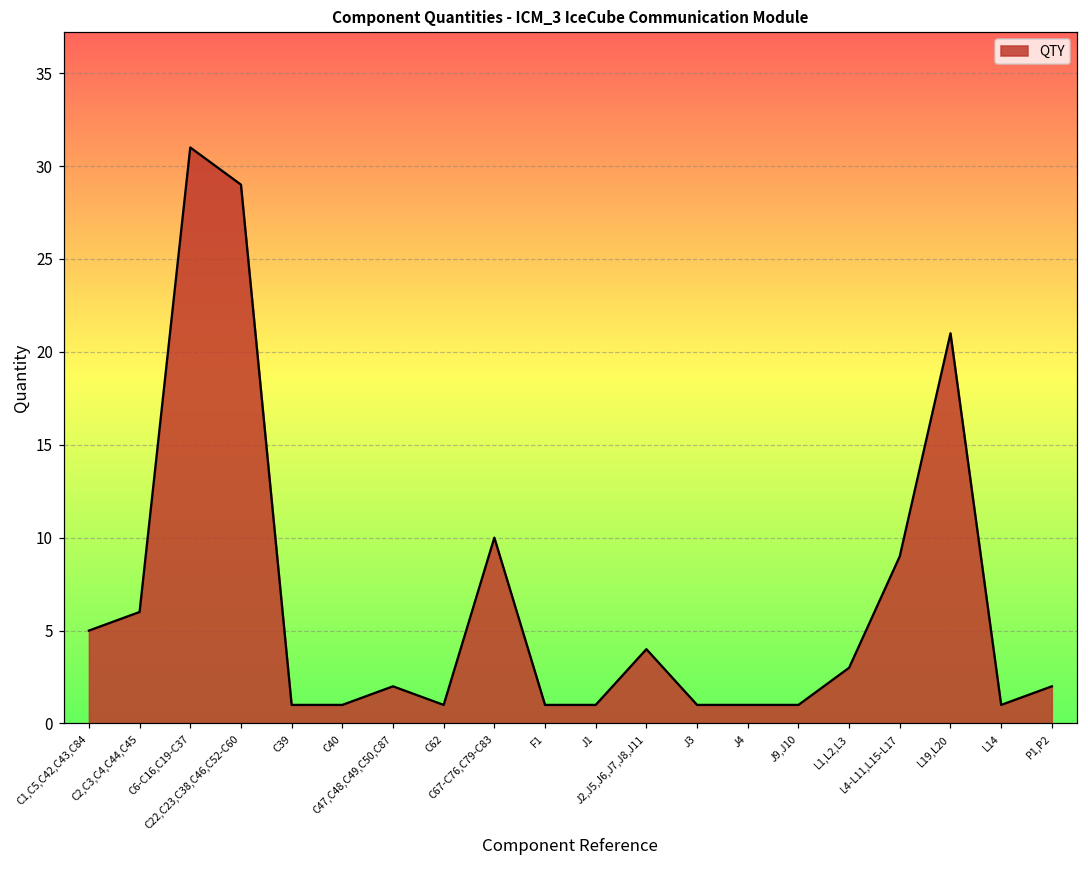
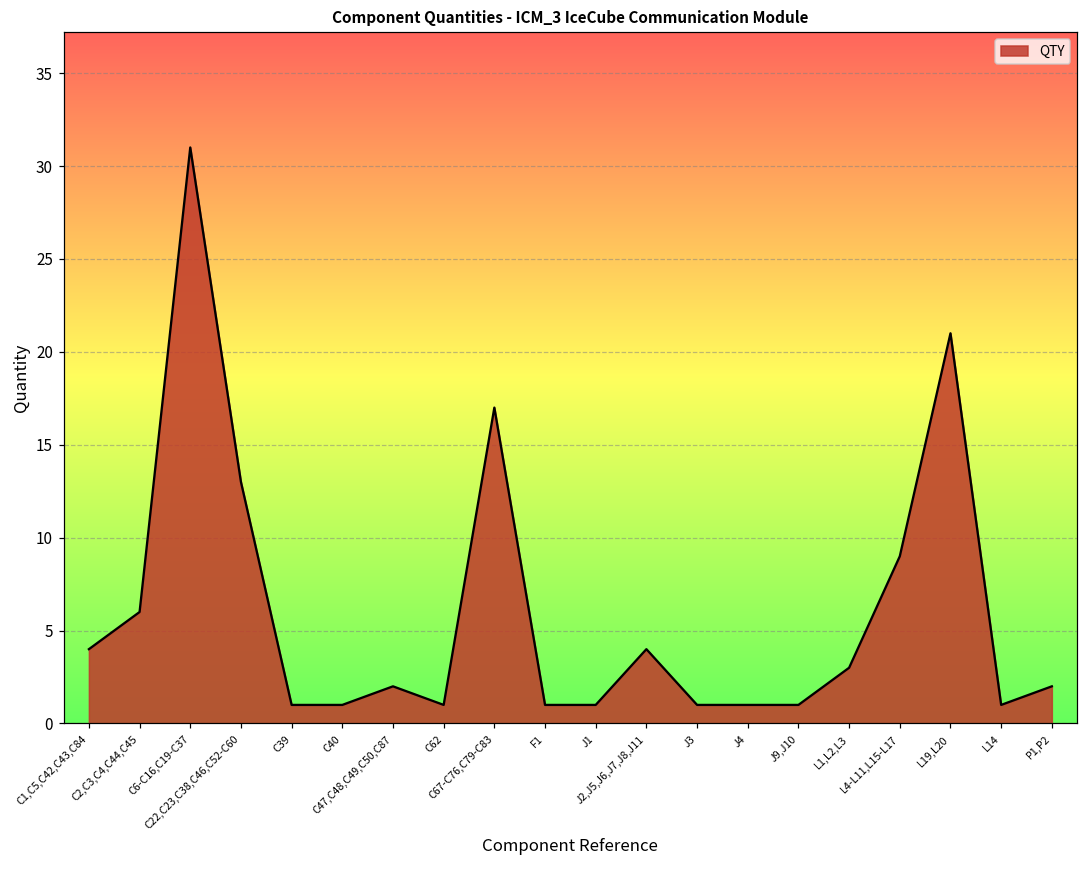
  {
-   "C1,C5,C42,C43,C84": 5,
+   "C1,C5,C42,C43,C84": 4,
    "C2,C3,C4,C44,C45": 6,
    "C6-C16,C19-C37": 31,
-   "C22,C23,C38,C46,C52-C60": 29,
+   "C22,C23,C38,C46,C52-C60": 13,
    "C39": 1,
    "C40": 1,
    "C47,C48,C49,C50,C87": 2,
    "C62": 1,
-   "C67-C76,C79-C83": 10,
+   "C67-C76,C79-C83": 17,
    "F1": 1,
    "J1": 1,
    "J2,J5,J6,J7,J8,J11": 4,
    "J3": 1,
    "J4": 1,
    "J9,J10": 1,
    "L1,L2,L3": 3,
    "L4-L11,L15-L17": 9,
    "L19,L20": 21,
    "L14": 1,
    "P1,P2": 2
  }
